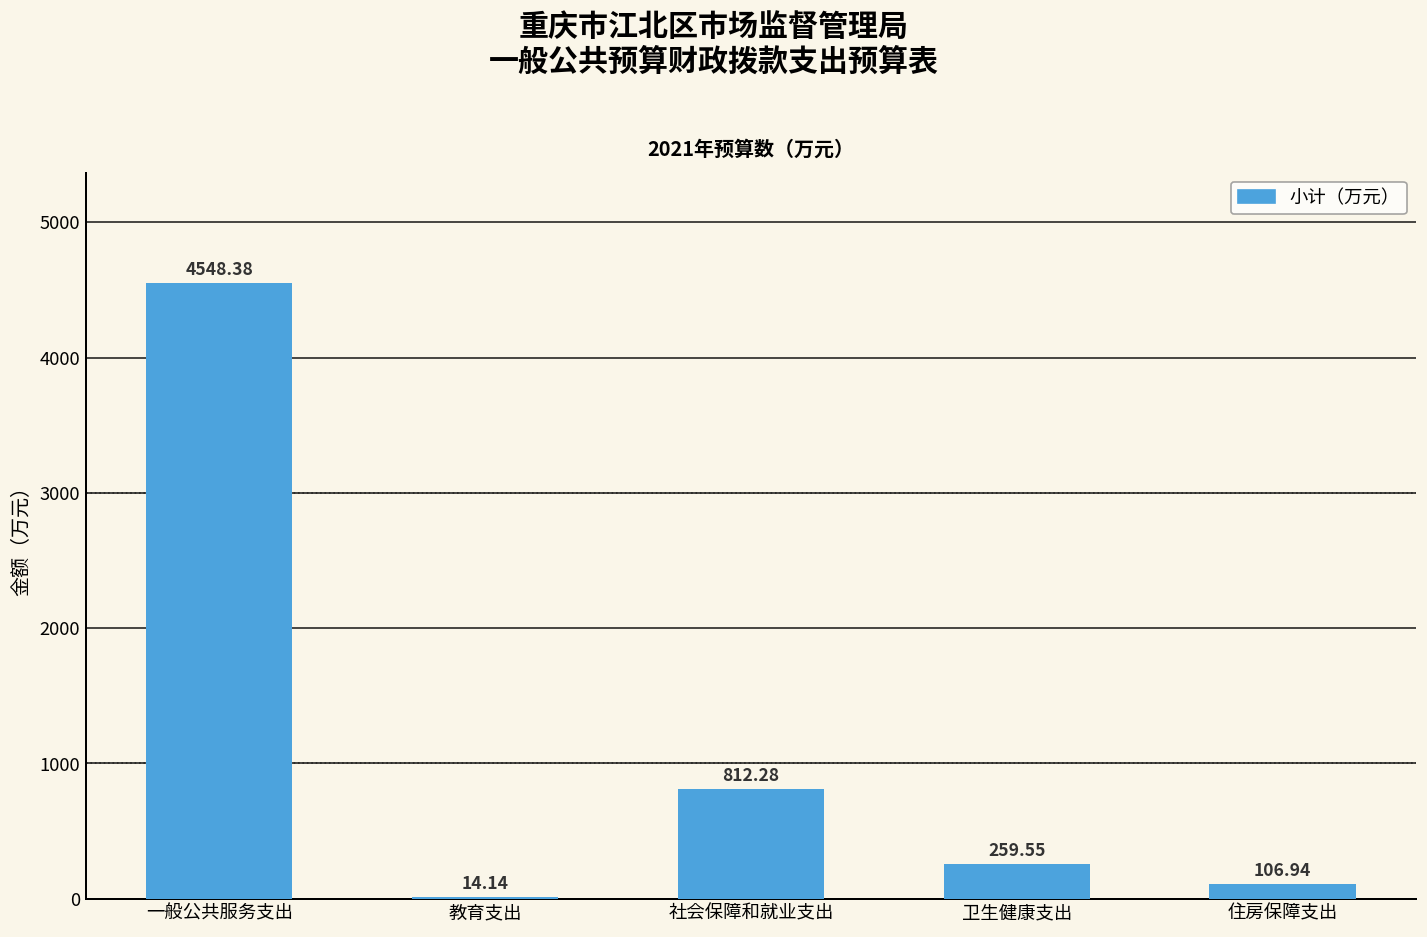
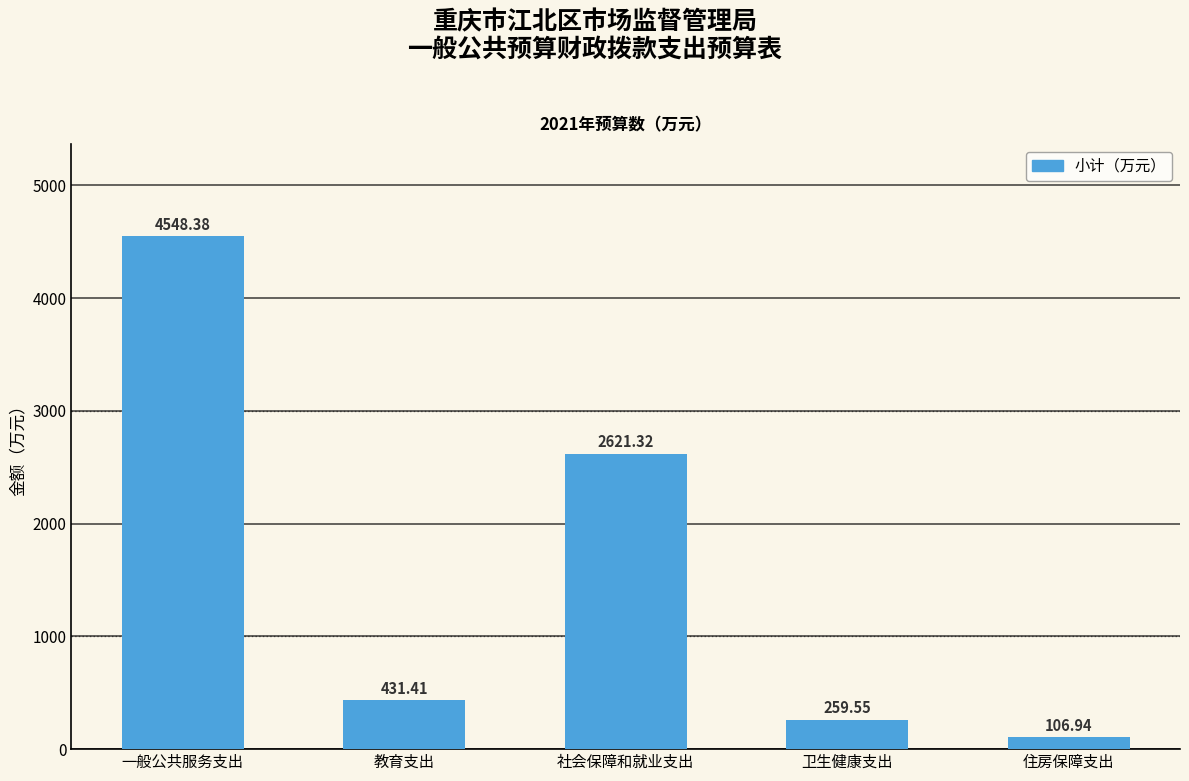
  {
    "一般公共服务支出": 4548.38,
-   "教育支出": 14.14,
-   "社会保障和就业支出": 812.28,
+   "教育支出": 431.41,
+   "社会保障和就业支出": 2621.32,
    "卫生健康支出": 259.55,
    "住房保障支出": 106.94
  }
